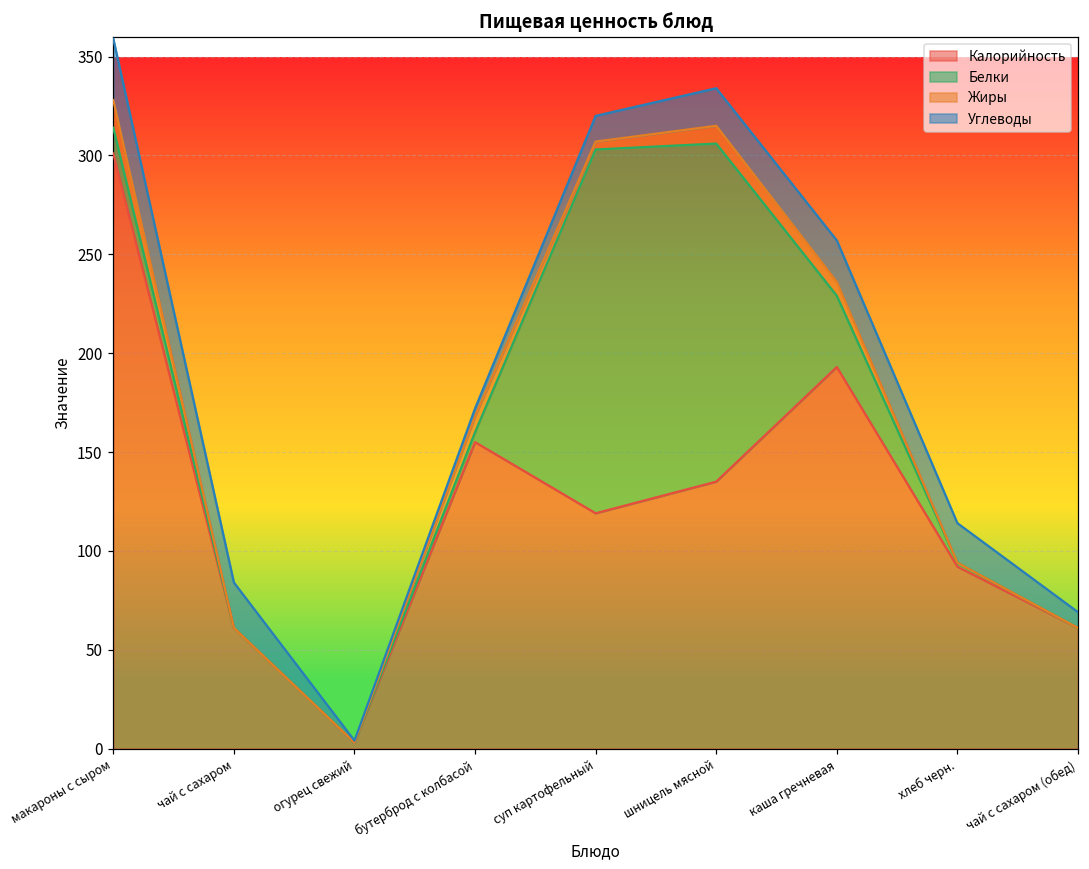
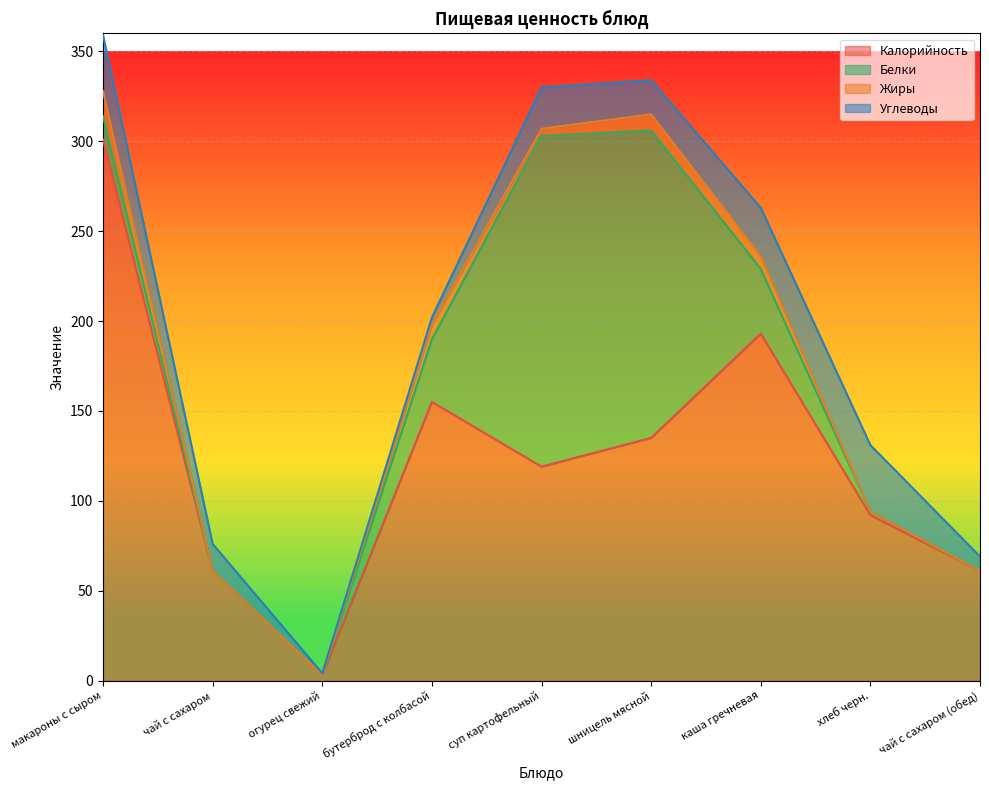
  {
    "Белки": {
      "макароны с сыром": 13,
-     "бутерброд с колбасой": 5,
+     "бутерброд с колбасой": 35,
      "суп картофельный": 184,
      "шницель мясной": 171,
      "каша гречневая": 36
    },
    "Углеводы": {
      "макароны с сыром": 31,
-     "чай с сахаром": 23,
+     "чай с сахаром": 15,
      "бутерброд с колбасой": 4,
-     "суп картофельный": 13,
+     "суп картофельный": 23,
      "шницель мясной": 19,
-     "каша гречневая": 21,
-     "хлеб черн.": 20,
+     "каша гречневая": 27,
+     "хлеб черн.": 37,
      "чай с сахаром (обед)": 8
    }
  }
